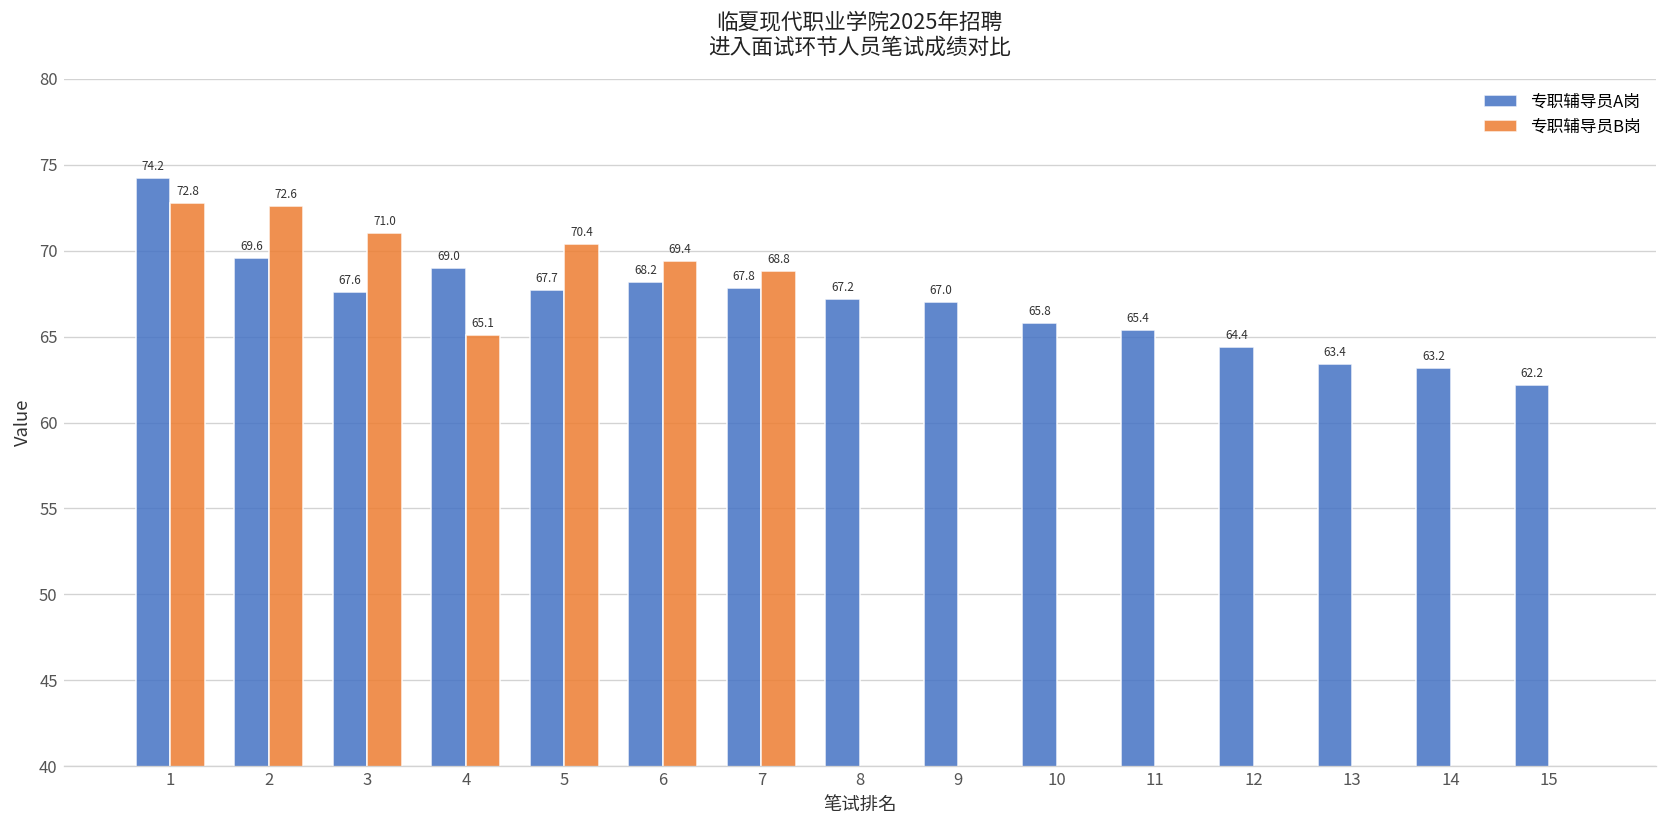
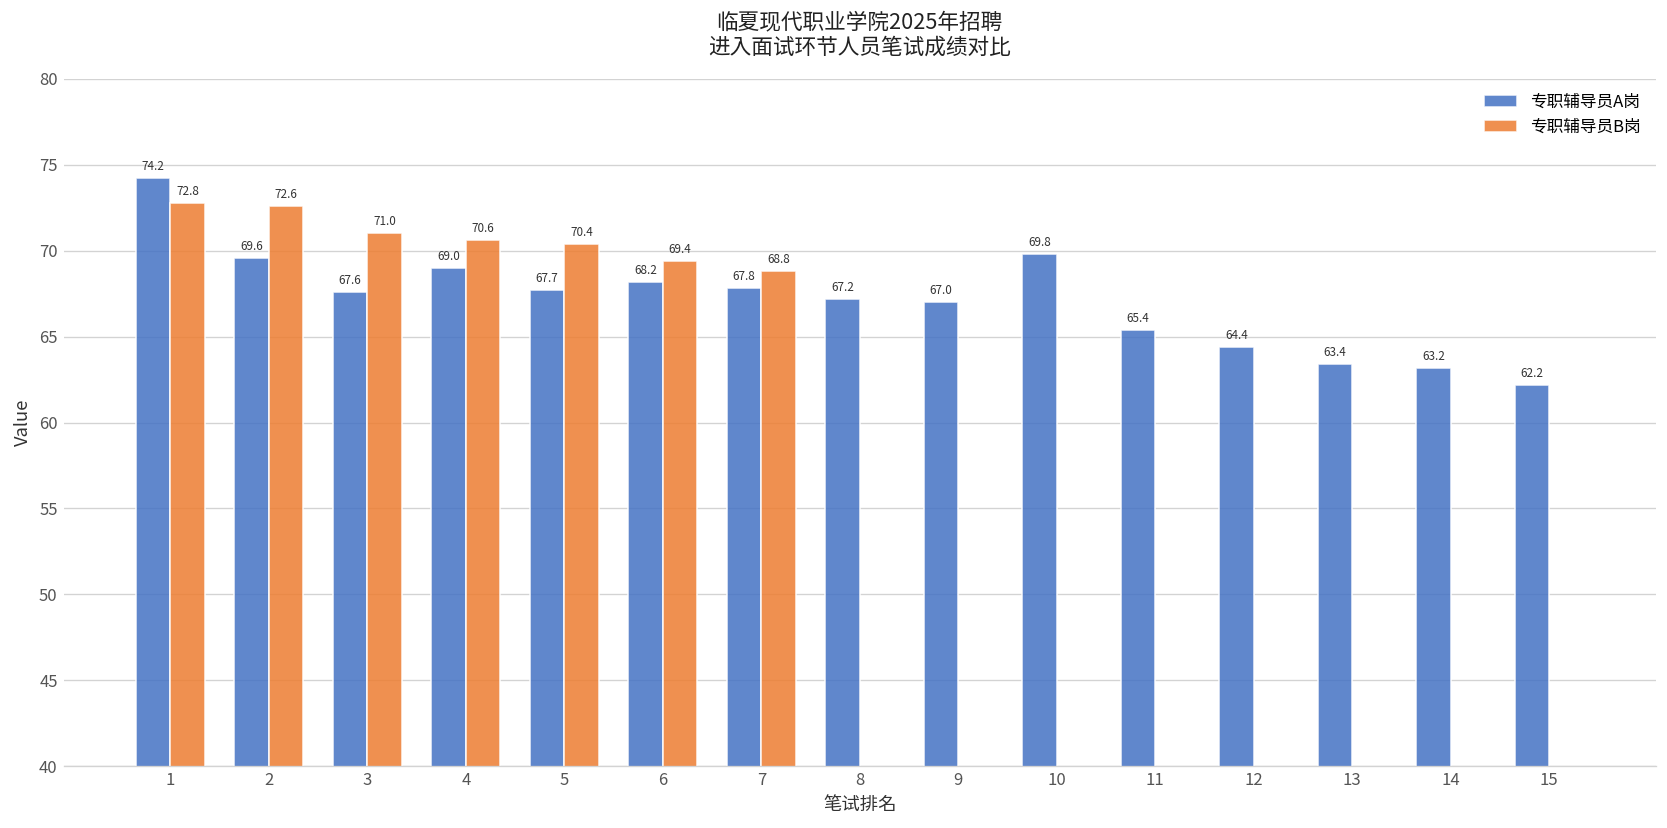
  {
    "专职辅导员A岗": {
      "1": 74.2,
      "2": 69.6,
      "3": 67.6,
      "4": 69.0,
      "5": 67.7,
      "6": 68.2,
      "7": 67.8,
      "8": 67.2,
      "9": 67.0,
-     "10": 65.8,
+     "10": 69.8,
      "11": 65.4,
      "12": 64.4,
      "13": 63.4,
      "14": 63.2,
      "15": 62.2
    },
    "专职辅导员B岗": {
      "1": 72.8,
      "2": 72.6,
      "3": 71.0,
-     "4": 65.1,
+     "4": 70.6,
      "5": 70.4,
      "6": 69.4,
      "7": 68.8
    }
  }
